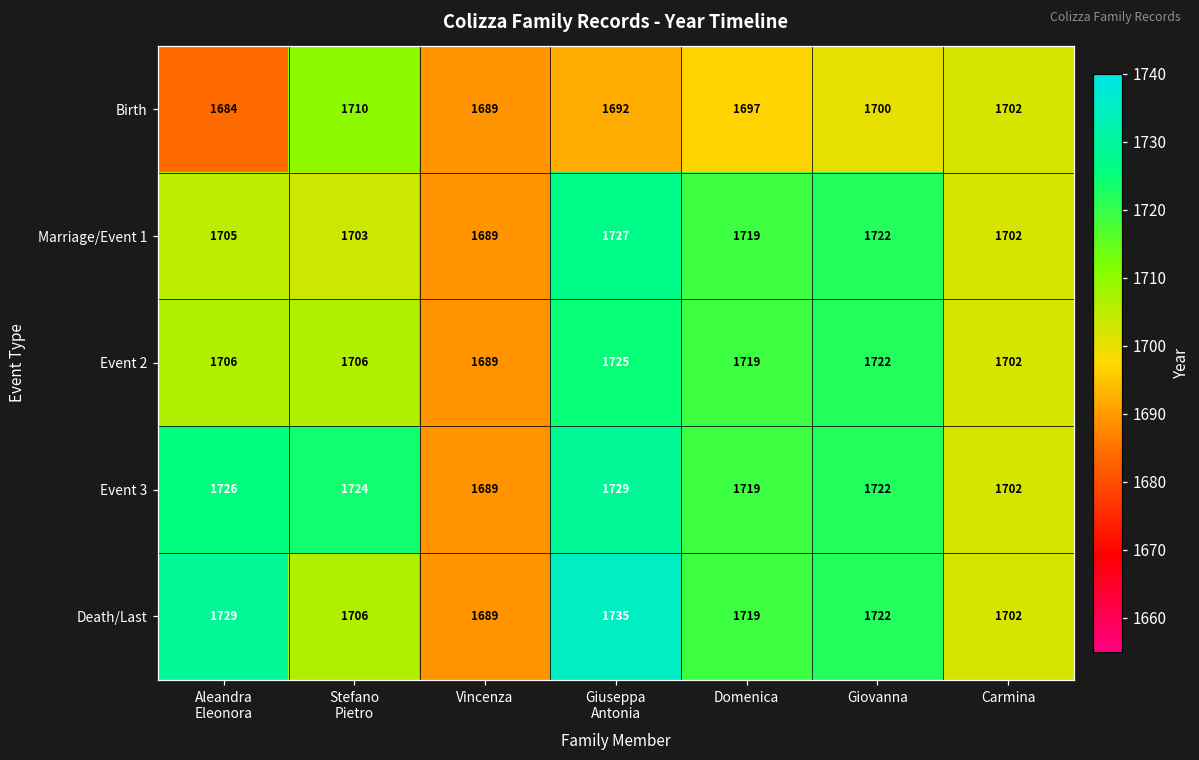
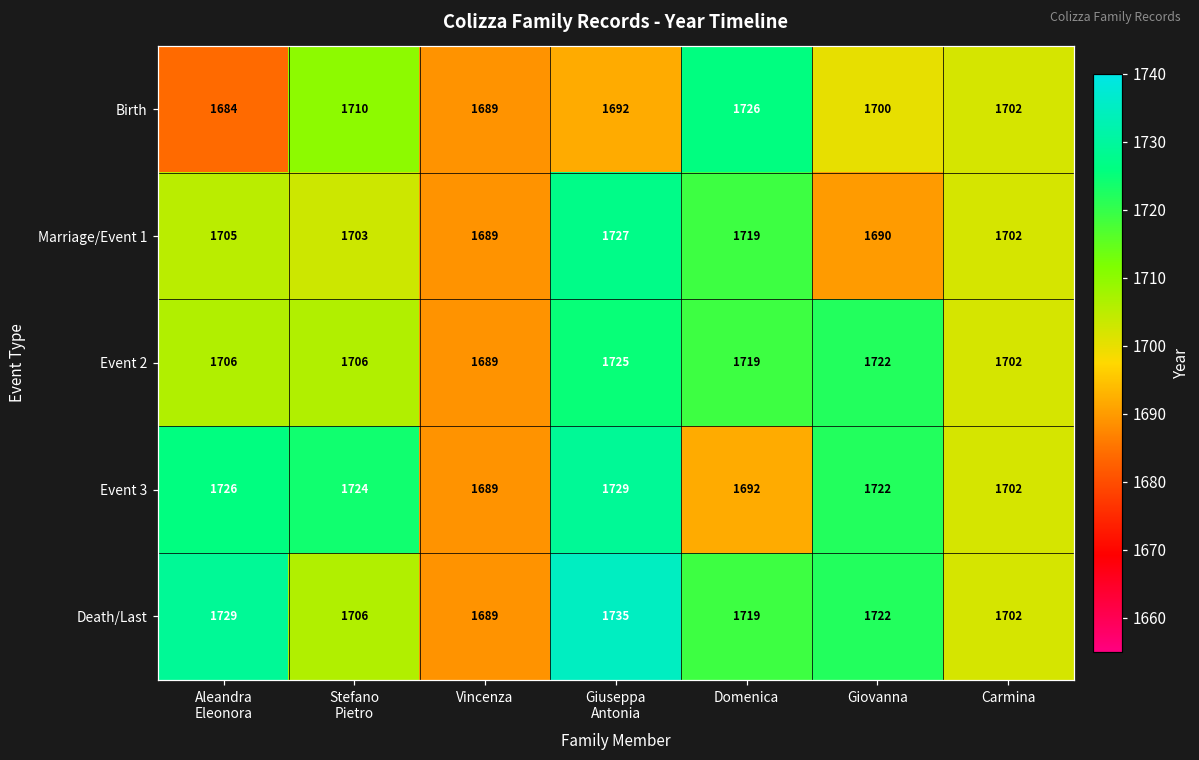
  {
    "Birth": {
      "Aleandra Eleonora": 1684,
      "Stefano Pietro": 1710,
      "Vincenza": 1689,
      "Giuseppa Antonia": 1692,
-     "Domenica": 1697,
+     "Domenica": 1726,
      "Giovanna": 1700,
      "Carmina": 1702
    },
    "Marriage/Event 1": {
      "Aleandra Eleonora": 1705,
      "Stefano Pietro": 1703,
      "Vincenza": 1689,
      "Giuseppa Antonia": 1727,
      "Domenica": 1719,
-     "Giovanna": 1722,
+     "Giovanna": 1690,
      "Carmina": 1702
    },
    "Event 2": {
      "Aleandra Eleonora": 1706,
      "Stefano Pietro": 1706,
      "Vincenza": 1689,
      "Giuseppa Antonia": 1725,
      "Domenica": 1719,
      "Giovanna": 1722,
      "Carmina": 1702
    },
    "Event 3": {
      "Aleandra Eleonora": 1726,
      "Stefano Pietro": 1724,
      "Vincenza": 1689,
      "Giuseppa Antonia": 1729,
-     "Domenica": 1719,
+     "Domenica": 1692,
      "Giovanna": 1722,
      "Carmina": 1702
    },
    "Death/Last": {
      "Aleandra Eleonora": 1729,
      "Stefano Pietro": 1706,
      "Vincenza": 1689,
      "Giuseppa Antonia": 1735,
      "Domenica": 1719,
      "Giovanna": 1722,
      "Carmina": 1702
    }
  }
